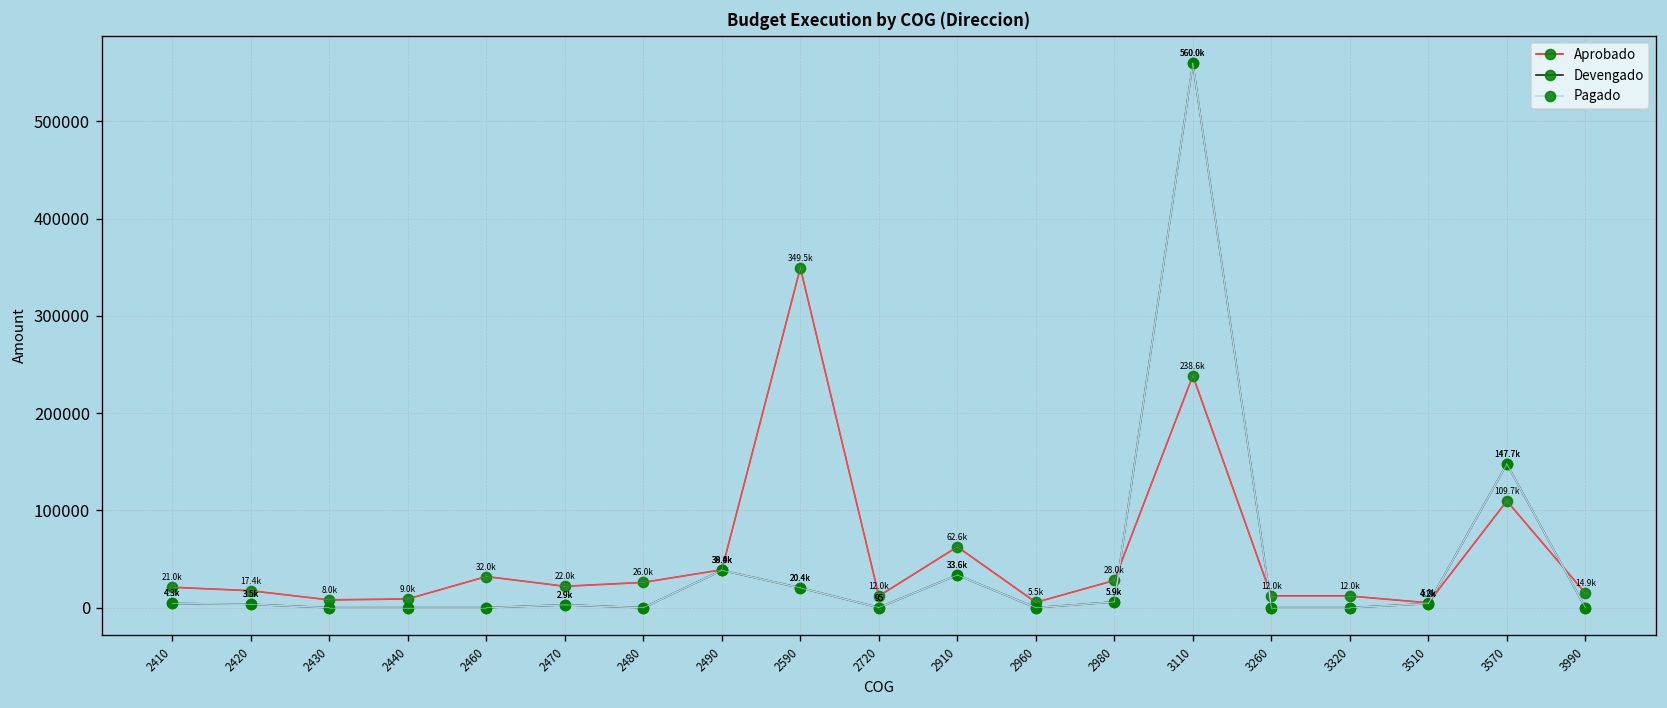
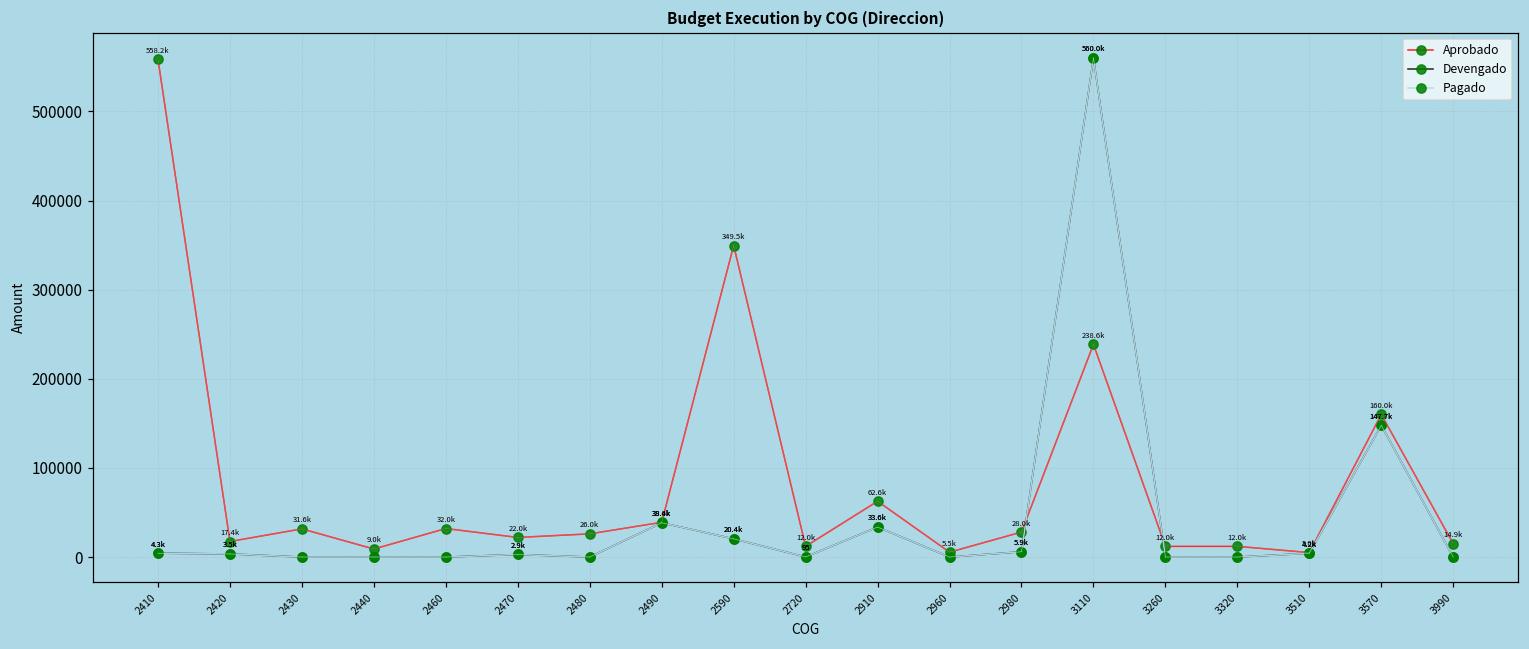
  {
    "Aprobado": {
-     "2410": "21.0k",
-     "2430": "8.0k",
-     "3570": "109.7k"
+     "2410": "558.2k",
+     "2430": "31.6k",
+     "3570": "160.0k"
    }
  }
